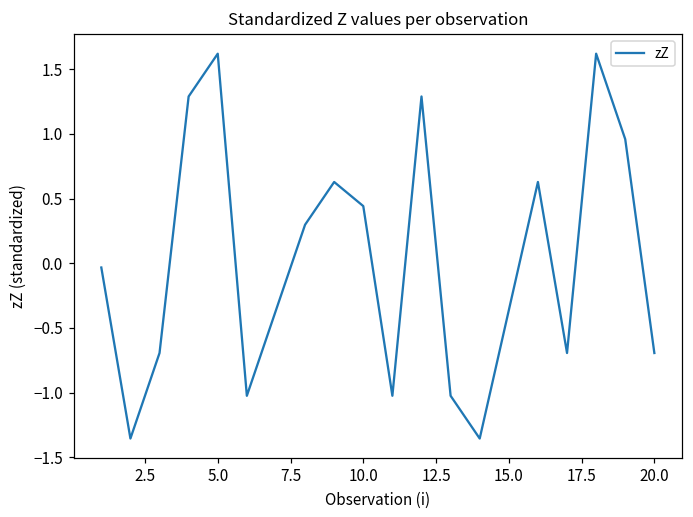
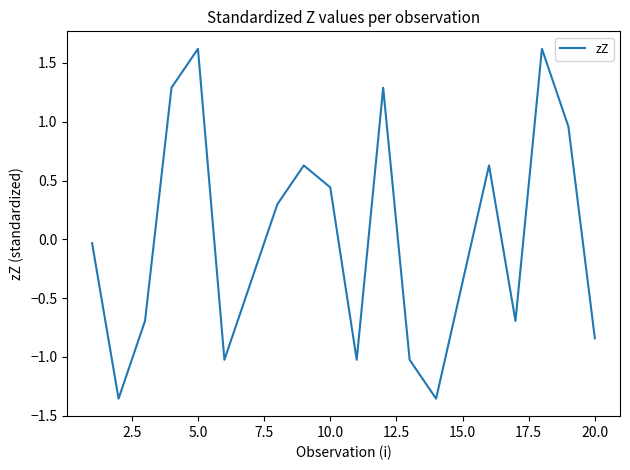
  {
    "5.0": 1.62,
    "10.0": 0.44,
    "15.0": -0.36,
-   "20.0": -0.69
+   "20.0": -0.84
  }
